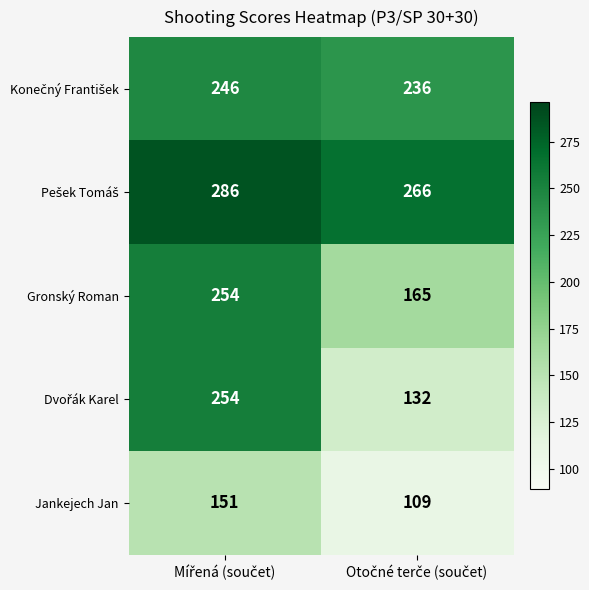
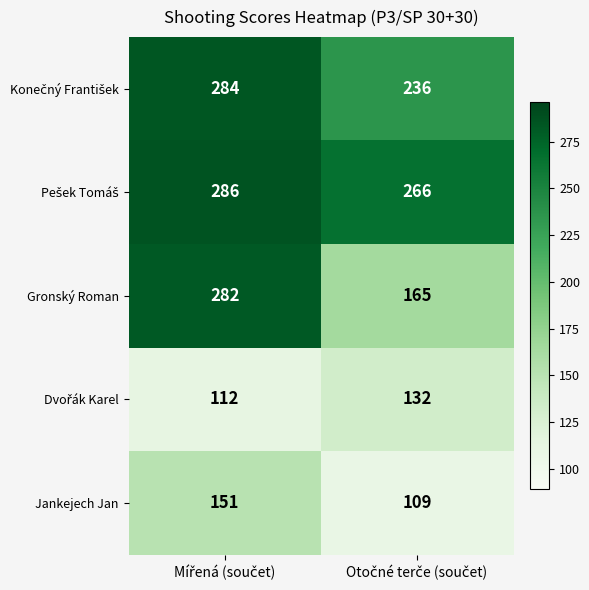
  {
    "Konečný František": {
-     "Mířená (součet)": 246,
+     "Mířená (součet)": 284,
      "Otočné terče (součet)": 236
    },
    "Pešek Tomáš": {
      "Mířená (součet)": 286,
      "Otočné terče (součet)": 266
    },
    "Gronský Roman": {
-     "Mířená (součet)": 254,
+     "Mířená (součet)": 282,
      "Otočné terče (součet)": 165
    },
    "Dvořák Karel": {
-     "Mířená (součet)": 254,
+     "Mířená (součet)": 112,
      "Otočné terče (součet)": 132
    },
    "Jankejech Jan": {
      "Mířená (součet)": 151,
      "Otočné terče (součet)": 109
    }
  }
